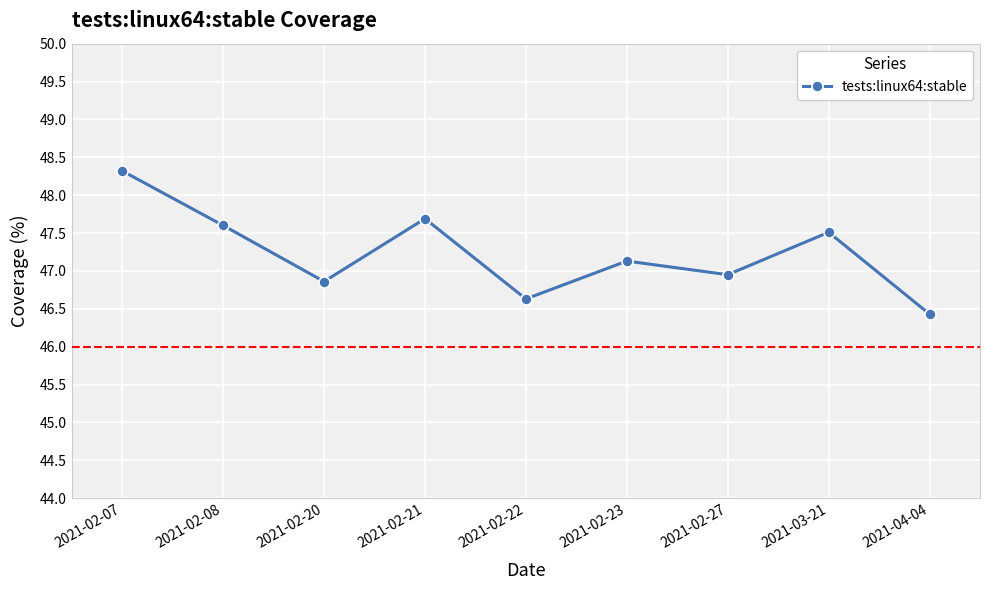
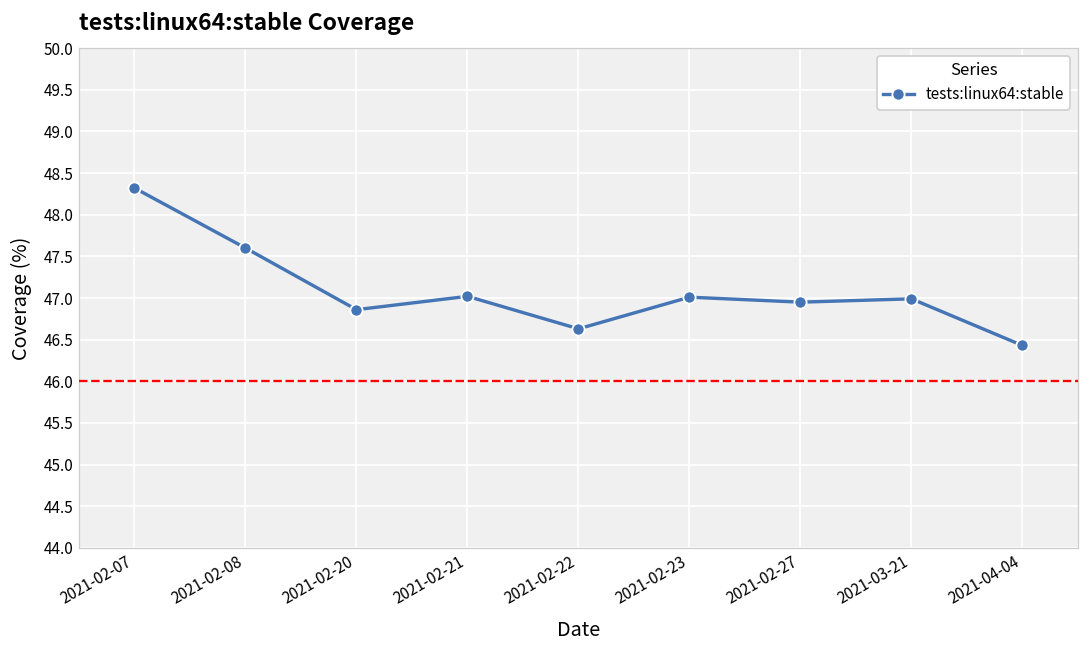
  {
    "2021-02-07": 48.3,
    "2021-02-08": 47.6,
    "2021-02-20": 46.9,
-   "2021-02-21": 47.7,
+   "2021-02-21": 47.0,
    "2021-02-22": 46.6,
-   "2021-02-23": 47.1,
+   "2021-02-23": 47.0,
    "2021-02-27": 47.0,
-   "2021-03-21": 47.5,
+   "2021-03-21": 47.0,
    "2021-04-04": 46.4
  }
